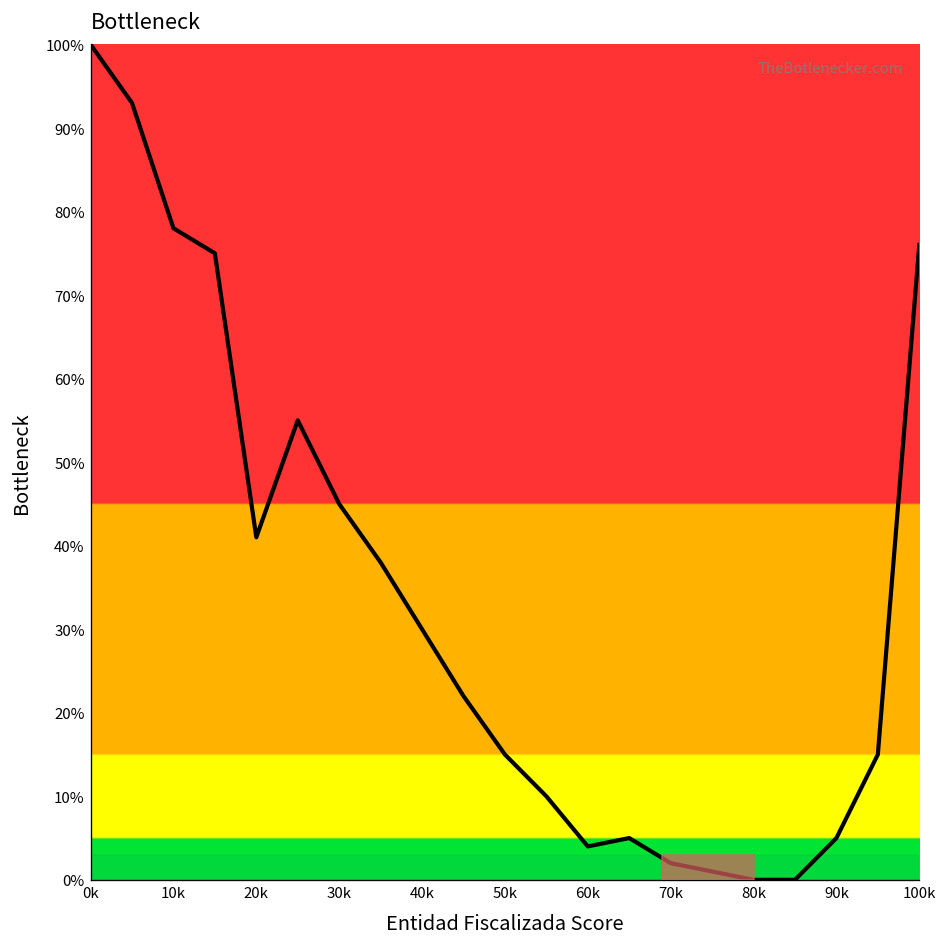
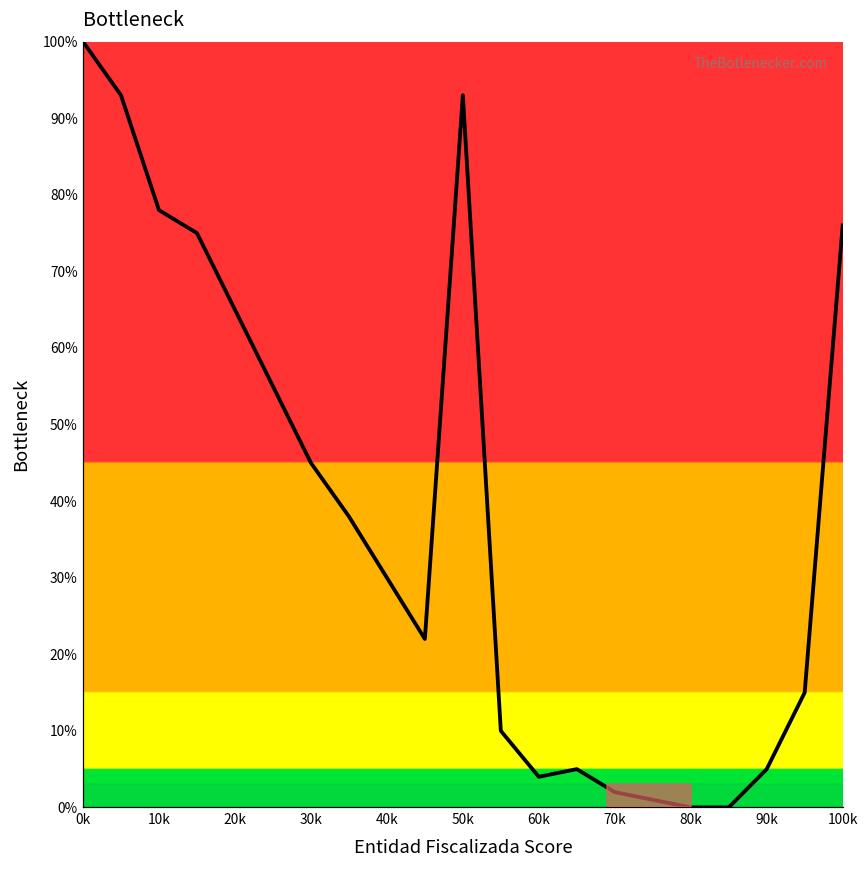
  {
    "0k": "100%",
    "10k": "78%",
-   "20k": "41%",
+   "20k": "65%",
    "30k": "45%",
    "40k": "30%",
-   "50k": "15%",
+   "50k": "93%",
    "60k": "4%",
    "90k": "5%",
    "100k": "76%"
  }
